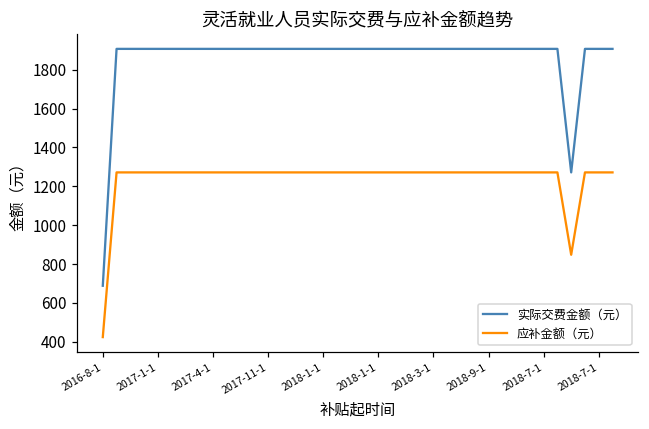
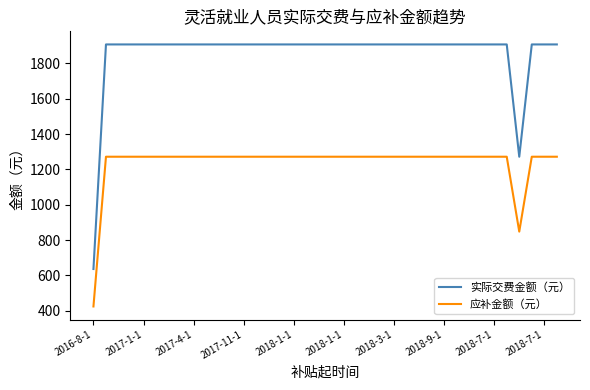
  {
    "实际交费金额（元）": {
-     "2016-8-1": 690,
+     "2016-8-1": 640,
      "2017-11-1": 1910
    },
    "应补金额（元）": {
      "2016-8-1": 420,
      "2017-11-1": 1270
    }
  }
